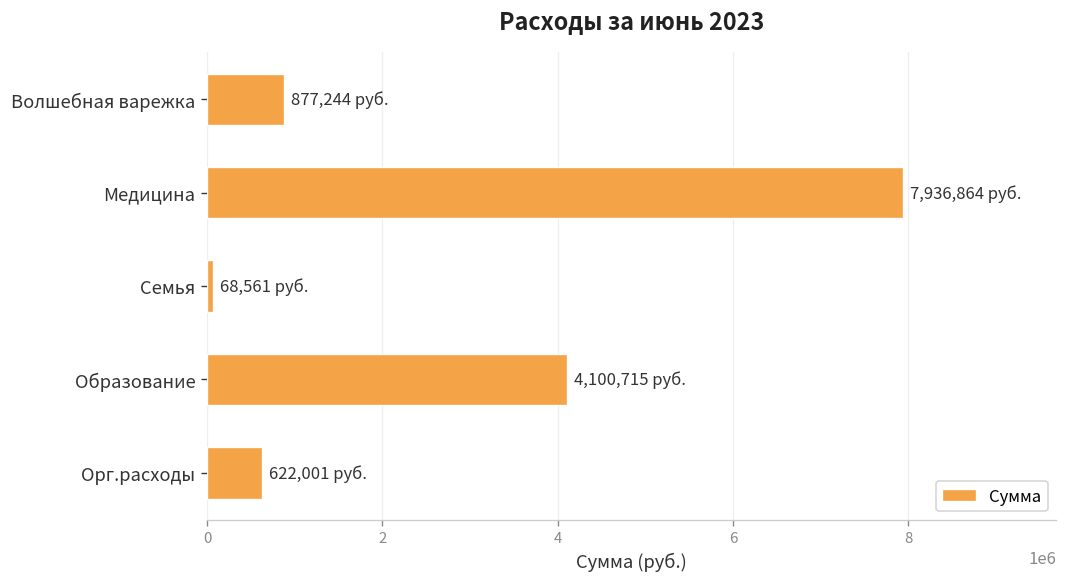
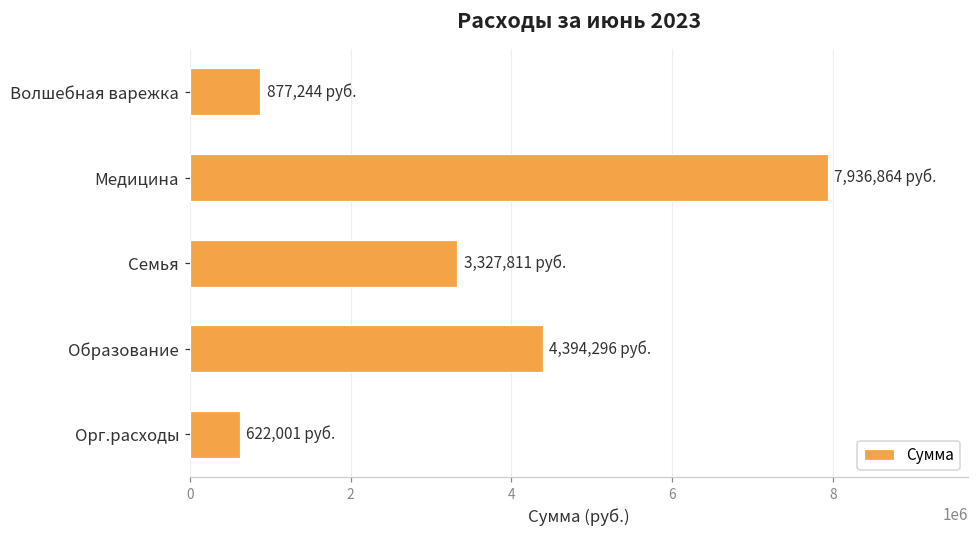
  {
    "Волшебная варежка": "877,244",
    "Медицина": "7,936,864",
-   "Семья": "68,561",
-   "Образование": "4,100,715",
+   "Семья": "3,327,811",
+   "Образование": "4,394,296",
    "Орг.расходы": "622,001"
  }
